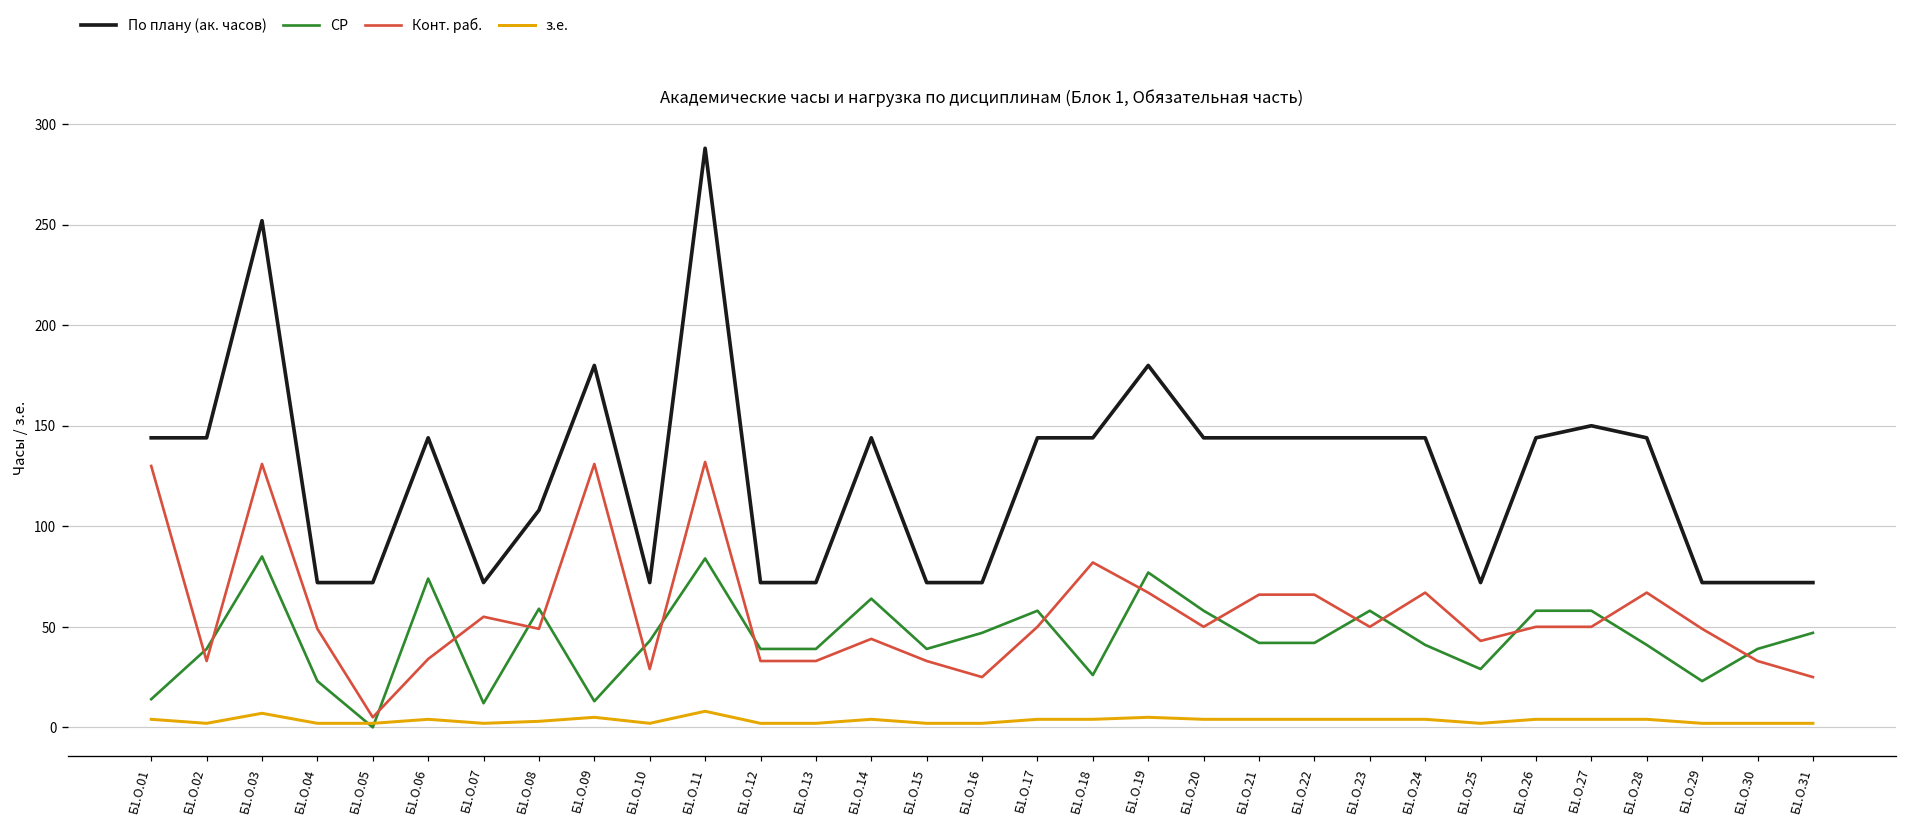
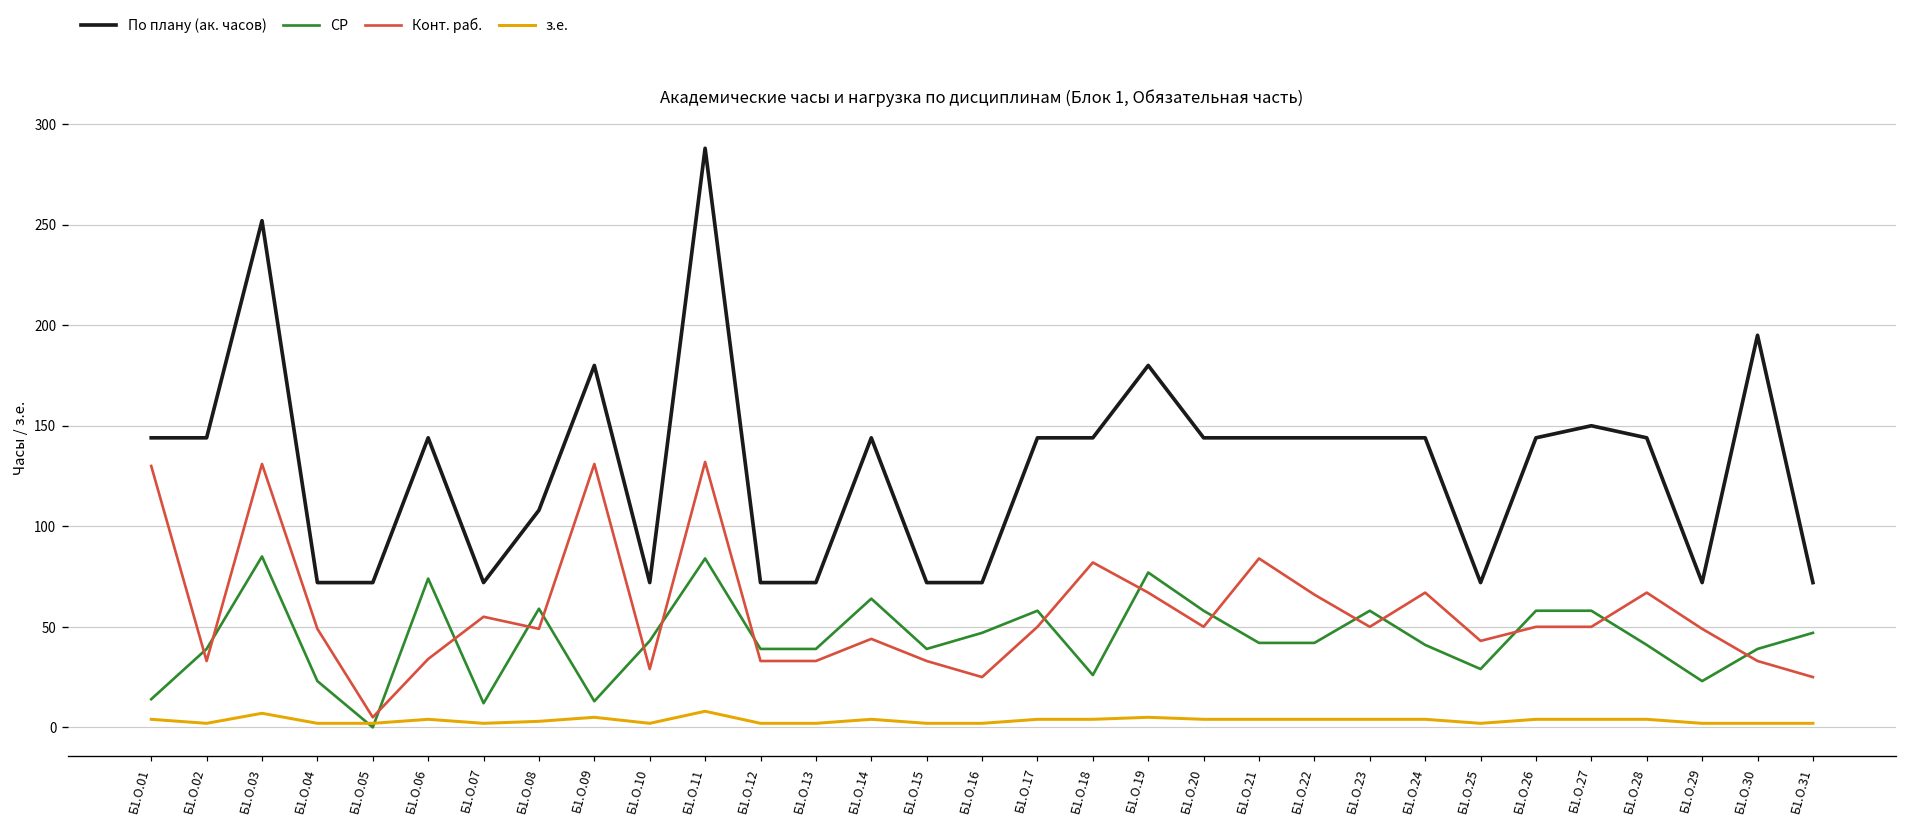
  {
    "По плану (ак. часов)": {
      "Б1.О.01": 144,
      "Б1.О.02": 144,
      "Б1.О.03": 252,
      "Б1.О.04": 72,
      "Б1.О.05": 72,
      "Б1.О.06": 144,
      "Б1.О.07": 72,
      "Б1.О.08": 108,
      "Б1.О.09": 180,
      "Б1.О.10": 72,
      "Б1.О.11": 288,
      "Б1.О.12": 72,
      "Б1.О.13": 72,
      "Б1.О.14": 144,
      "Б1.О.15": 72,
      "Б1.О.16": 72,
      "Б1.О.17": 144,
      "Б1.О.18": 144,
      "Б1.О.19": 180,
      "Б1.О.20": 144,
      "Б1.О.21": 144,
      "Б1.О.22": 144,
      "Б1.О.23": 144,
      "Б1.О.24": 144,
      "Б1.О.25": 72,
      "Б1.О.26": 144,
      "Б1.О.27": 150,
      "Б1.О.28": 144,
      "Б1.О.29": 72,
-     "Б1.О.30": 72,
+     "Б1.О.30": 195,
      "Б1.О.31": 72
    },
    "СР": {
      "Б1.О.01": 14,
      "Б1.О.02": 39,
      "Б1.О.03": 85,
      "Б1.О.04": 23,
      "Б1.О.05": 0,
      "Б1.О.06": 74,
      "Б1.О.07": 12,
      "Б1.О.08": 59,
      "Б1.О.09": 13,
      "Б1.О.10": 43,
      "Б1.О.11": 84,
      "Б1.О.12": 39,
      "Б1.О.13": 39,
      "Б1.О.14": 64,
      "Б1.О.15": 39,
      "Б1.О.16": 47,
      "Б1.О.17": 58,
      "Б1.О.18": 26,
      "Б1.О.19": 77,
      "Б1.О.20": 58,
      "Б1.О.21": 42,
      "Б1.О.22": 42,
      "Б1.О.23": 58,
      "Б1.О.24": 41,
      "Б1.О.25": 29,
      "Б1.О.26": 58,
      "Б1.О.27": 58,
      "Б1.О.28": 41,
      "Б1.О.29": 23,
      "Б1.О.30": 39,
      "Б1.О.31": 47
    },
    "Конт. раб.": {
      "Б1.О.01": 130,
      "Б1.О.02": 33,
      "Б1.О.03": 131,
      "Б1.О.04": 49,
      "Б1.О.05": 5,
      "Б1.О.06": 34,
      "Б1.О.07": 55,
      "Б1.О.08": 49,
      "Б1.О.09": 131,
      "Б1.О.10": 29,
      "Б1.О.11": 132,
      "Б1.О.12": 33,
      "Б1.О.13": 33,
      "Б1.О.14": 44,
      "Б1.О.15": 33,
      "Б1.О.16": 25,
      "Б1.О.17": 50,
      "Б1.О.18": 82,
      "Б1.О.19": 67,
      "Б1.О.20": 50,
-     "Б1.О.21": 66,
+     "Б1.О.21": 84,
      "Б1.О.22": 66,
      "Б1.О.23": 50,
      "Б1.О.24": 67,
      "Б1.О.25": 43,
      "Б1.О.26": 50,
      "Б1.О.27": 50,
      "Б1.О.28": 67,
      "Б1.О.29": 49,
      "Б1.О.30": 33,
      "Б1.О.31": 25
    },
    "з.е.": {
      "Б1.О.01": 4,
      "Б1.О.02": 2,
      "Б1.О.03": 7,
      "Б1.О.04": 2,
      "Б1.О.05": 2,
      "Б1.О.06": 4,
      "Б1.О.07": 2,
      "Б1.О.08": 3,
      "Б1.О.09": 5,
      "Б1.О.10": 2,
      "Б1.О.11": 8,
      "Б1.О.12": 2,
      "Б1.О.13": 2,
      "Б1.О.14": 4,
      "Б1.О.15": 2,
      "Б1.О.16": 2,
      "Б1.О.17": 4,
      "Б1.О.18": 4,
      "Б1.О.19": 5,
      "Б1.О.20": 4,
      "Б1.О.21": 4,
      "Б1.О.22": 4,
      "Б1.О.23": 4,
      "Б1.О.24": 4,
      "Б1.О.25": 2,
      "Б1.О.26": 4,
      "Б1.О.27": 4,
      "Б1.О.28": 4,
      "Б1.О.29": 2,
      "Б1.О.30": 2,
      "Б1.О.31": 2
    }
  }
